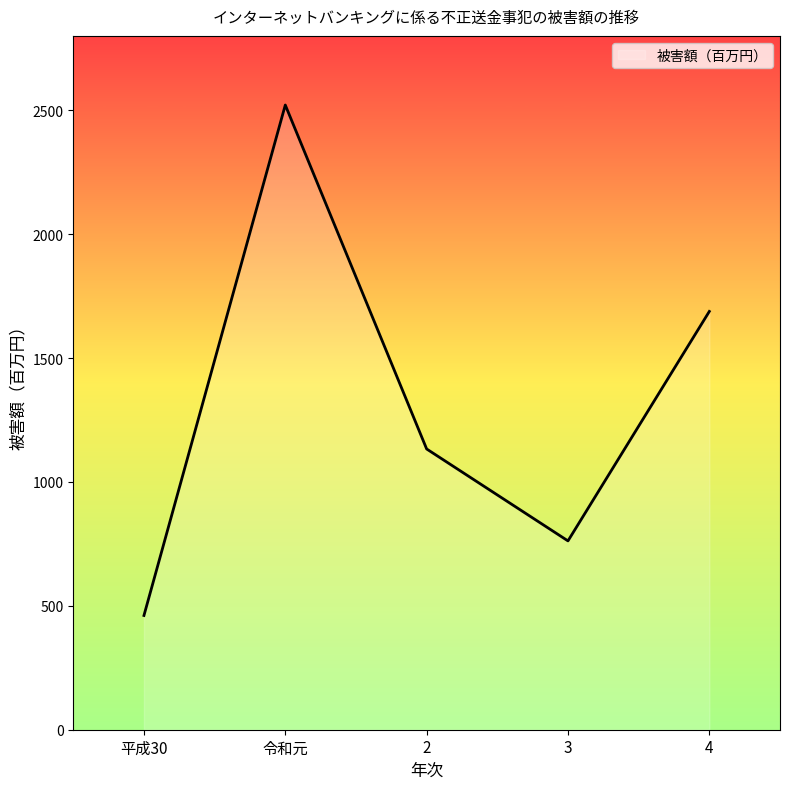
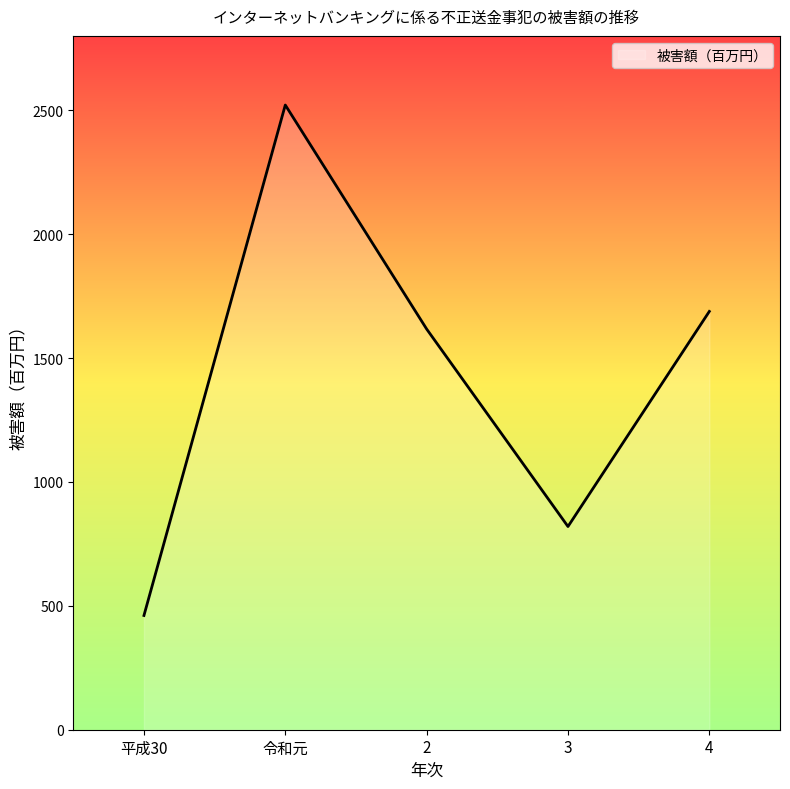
  {
    "平成30": 460,
    "令和元": 2520,
-   "2": 1130,
-   "3": 760,
+   "2": 1620,
+   "3": 820,
    "4": 1690
  }
